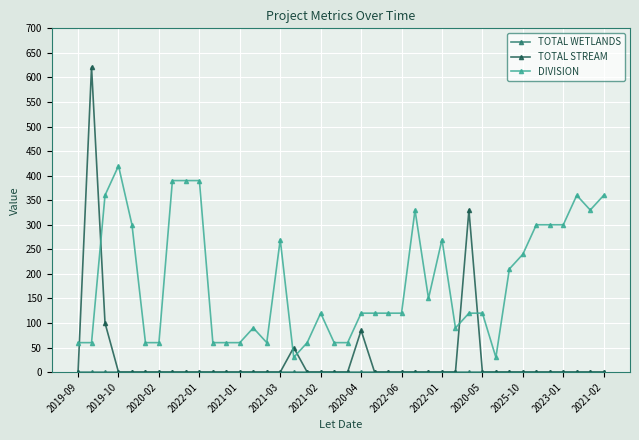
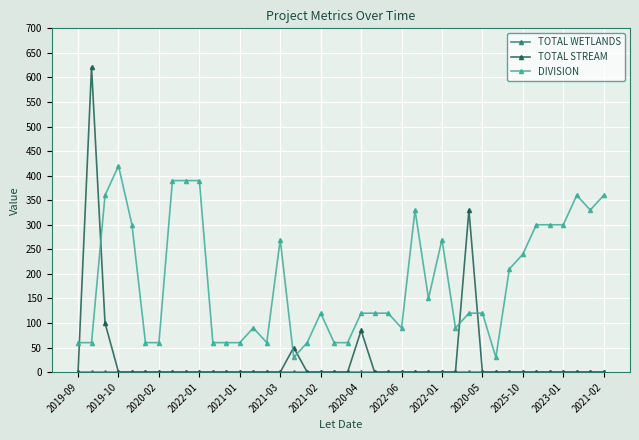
  {
    "DIVISION": {
      "2019-10": 420,
-     "2022-06": 120,
+     "2022-06": 90,
      "2025-10": 240,
      "2023-01": 300
    }
  }
